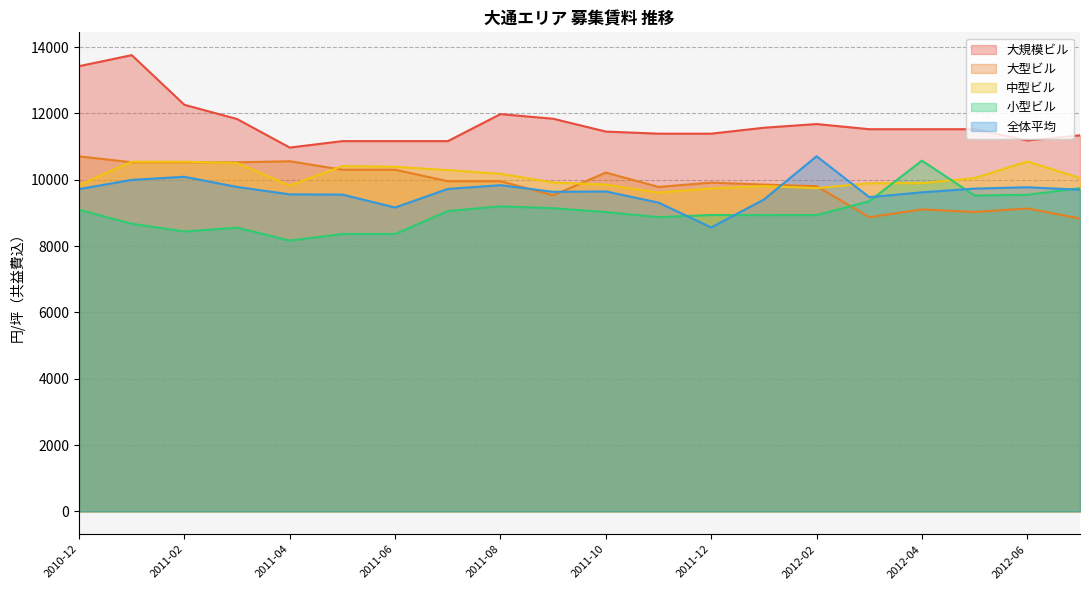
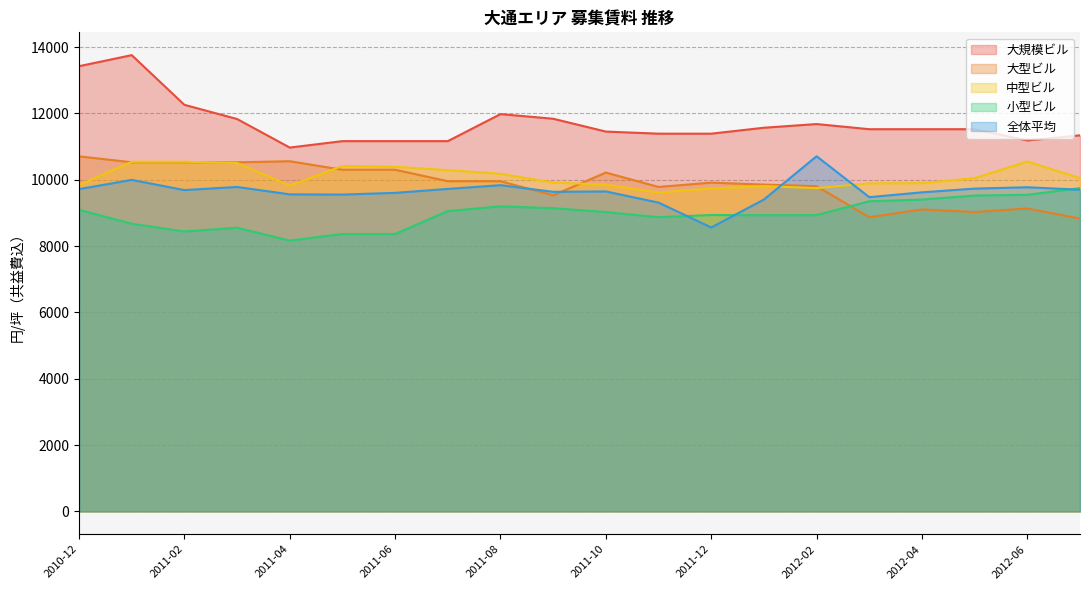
  {
    "小型ビル": {
      "2010-12": 9100,
      "2011-02": 8400,
      "2011-04": 8200,
      "2011-06": 8400,
      "2011-08": 9200,
      "2011-10": 9000,
      "2011-12": 8900,
      "2012-02": 8900,
-     "2012-04": 10600,
+     "2012-04": 9400,
      "2012-06": 9500
    },
    "全体平均": {
      "2010-12": 9700,
-     "2011-02": 10100,
+     "2011-02": 9700,
      "2011-04": 9600,
-     "2011-06": 9200,
+     "2011-06": 9600,
      "2011-08": 9800,
      "2011-10": 9600,
      "2011-12": 8600,
      "2012-02": 10700,
      "2012-04": 9600,
      "2012-06": 9800
    }
  }
